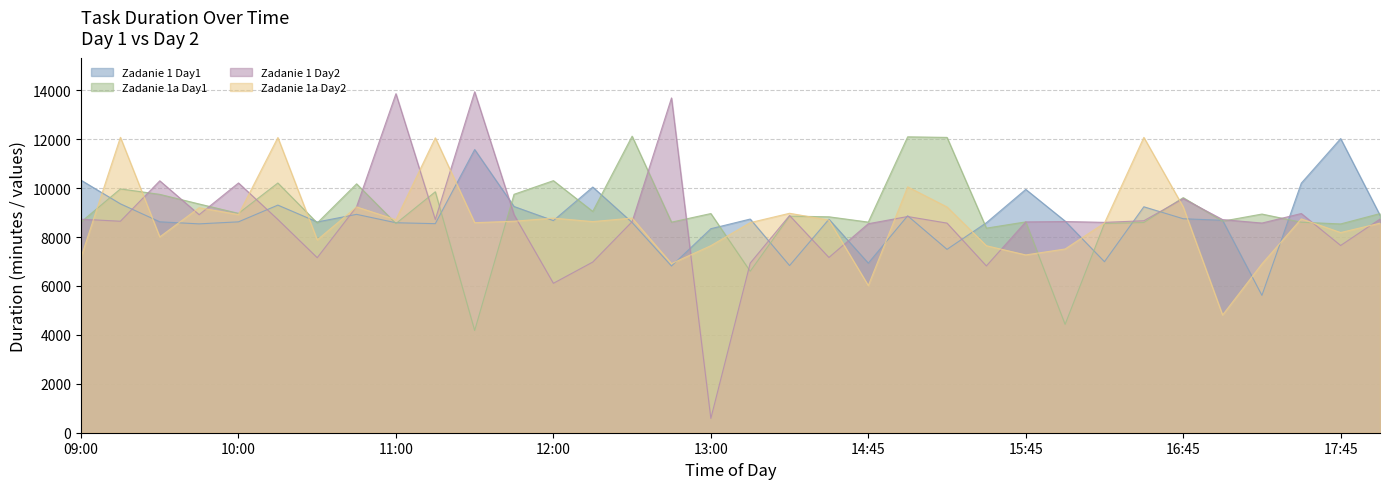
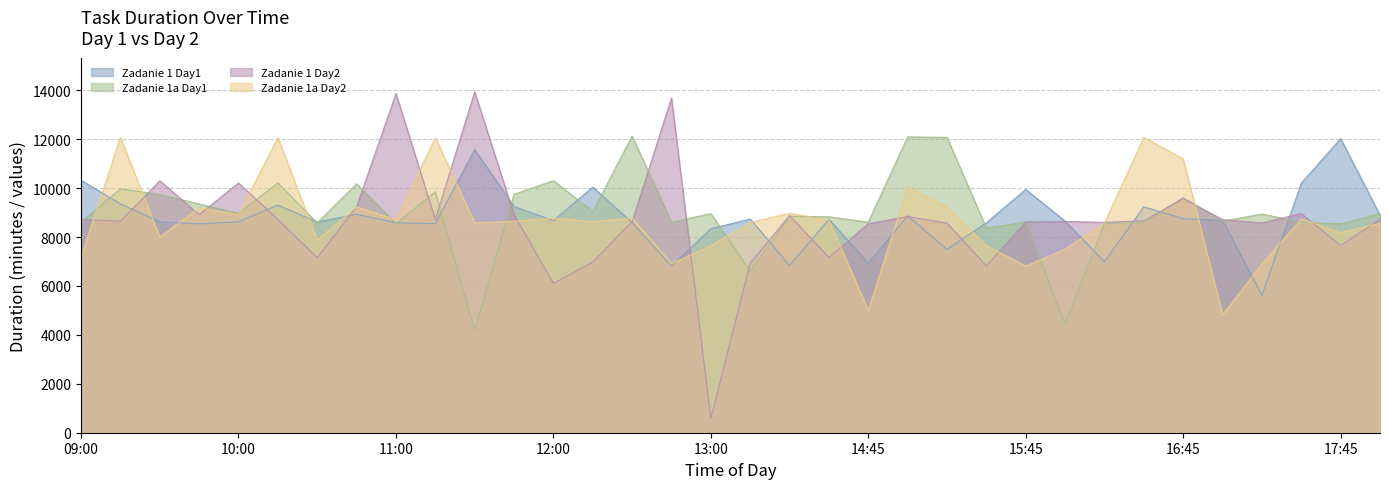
  {
    "Zadanie 1a Day2": {
      "09:00": 7200,
      "11:00": 8700,
      "13:00": 7600,
-     "14:45": 6000,
-     "15:45": 7300,
-     "16:45": 9200,
+     "14:45": 5000,
+     "15:45": 6800,
+     "16:45": 11200,
      "17:45": 8200
    }
  }
